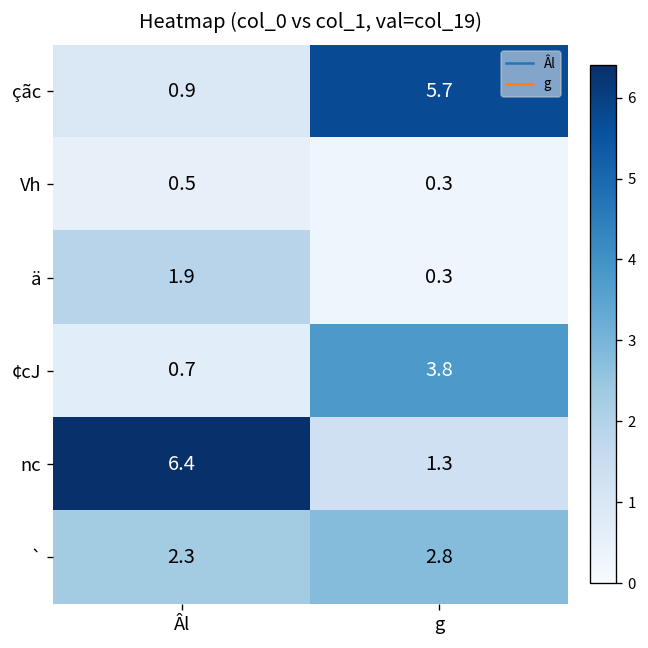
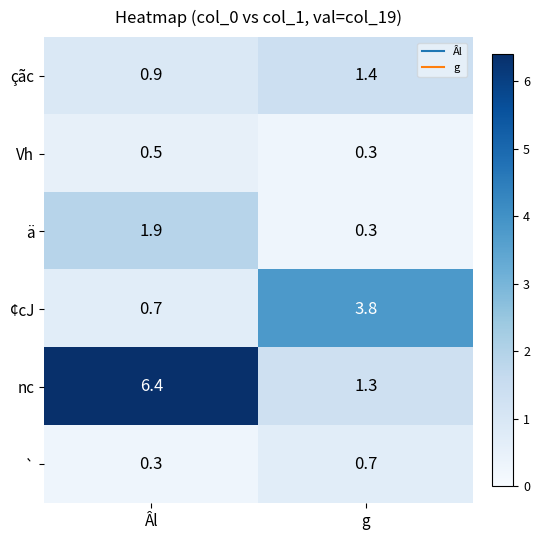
  {
    "çãc": {
      "Âl": 0.9,
-     "g": 5.7
+     "g": 1.4
    },
    "Vh": {
      "Âl": 0.5,
      "g": 0.3
    },
    "ä": {
      "Âl": 1.9,
      "g": 0.3
    },
    "¢cJ": {
      "Âl": 0.7,
      "g": 3.8
    },
    "nc": {
      "Âl": 6.4,
      "g": 1.3
    },
    "`": {
-     "Âl": 2.3,
-     "g": 2.8
+     "Âl": 0.3,
+     "g": 0.7
    }
  }
